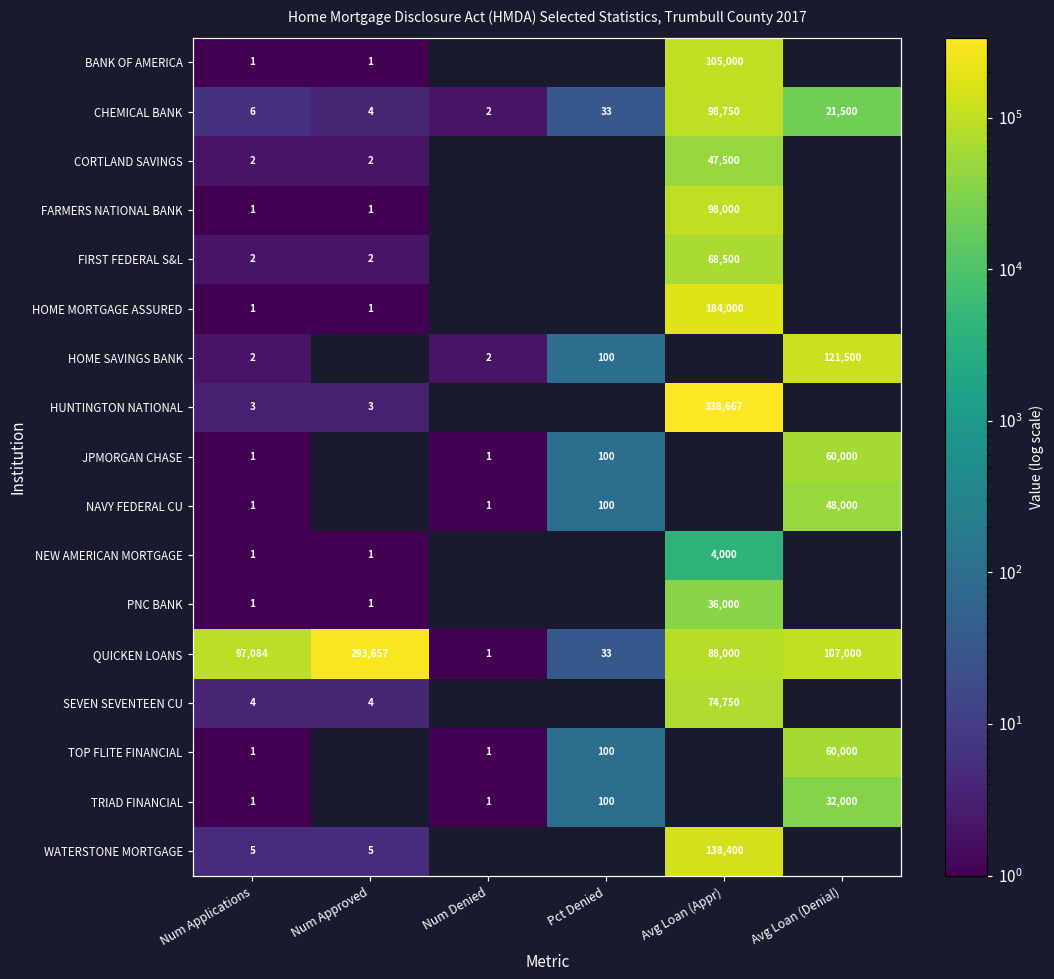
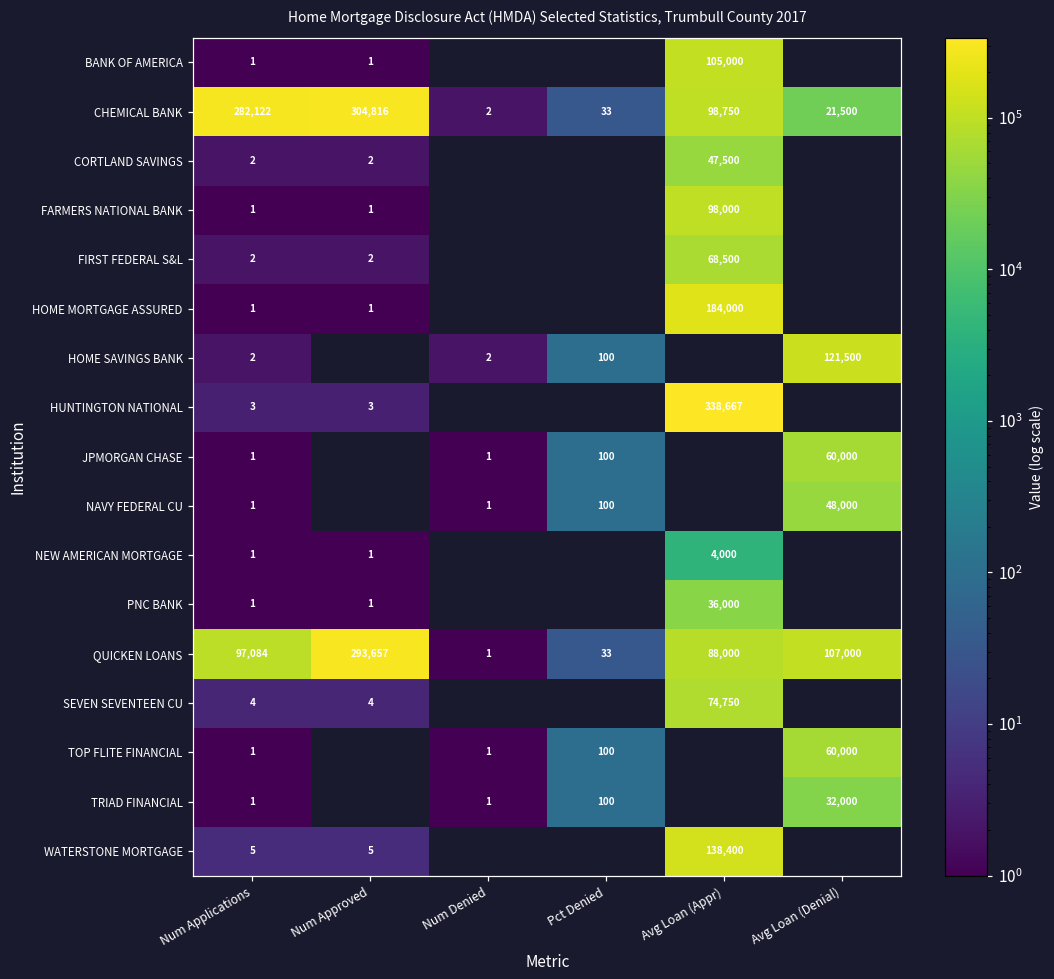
  {
    "BANK OF AMERICA": {
      "Num Applications": "1",
      "Num Approved": "1",
      "Avg Loan (Appr)": "105,000"
    },
    "CHEMICAL BANK": {
-     "Num Applications": "6",
-     "Num Approved": "4",
+     "Num Applications": "282,122",
+     "Num Approved": "304,816",
      "Num Denied": "2",
      "Pct Denied": "33",
      "Avg Loan (Appr)": "98,750",
      "Avg Loan (Denial)": "21,500"
    },
    "CORTLAND SAVINGS": {
      "Num Applications": "2",
      "Num Approved": "2",
      "Avg Loan (Appr)": "47,500"
    },
    "FARMERS NATIONAL BANK": {
      "Num Applications": "1",
      "Num Approved": "1",
      "Avg Loan (Appr)": "98,000"
    },
    "FIRST FEDERAL S&L": {
      "Num Applications": "2",
      "Num Approved": "2",
      "Avg Loan (Appr)": "68,500"
    },
    "HOME MORTGAGE ASSURED": {
      "Num Applications": "1",
      "Num Approved": "1",
      "Avg Loan (Appr)": "184,000"
    },
    "HOME SAVINGS BANK": {
      "Num Applications": "2",
      "Num Denied": "2",
      "Pct Denied": "100",
      "Avg Loan (Denial)": "121,500"
    },
    "HUNTINGTON NATIONAL": {
      "Num Applications": "3",
      "Num Approved": "3",
      "Avg Loan (Appr)": "338,667"
    },
    "JPMORGAN CHASE": {
      "Num Applications": "1",
      "Num Denied": "1",
      "Pct Denied": "100",
      "Avg Loan (Denial)": "60,000"
    },
    "NAVY FEDERAL CU": {
      "Num Applications": "1",
      "Num Denied": "1",
      "Pct Denied": "100",
      "Avg Loan (Denial)": "48,000"
    },
    "NEW AMERICAN MORTGAGE": {
      "Num Applications": "1",
      "Num Approved": "1",
      "Avg Loan (Appr)": "4,000"
    },
    "PNC BANK": {
      "Num Applications": "1",
      "Num Approved": "1",
      "Avg Loan (Appr)": "36,000"
    },
    "QUICKEN LOANS": {
      "Num Applications": "97,084",
      "Num Approved": "293,657",
      "Num Denied": "1",
      "Pct Denied": "33",
      "Avg Loan (Appr)": "88,000",
      "Avg Loan (Denial)": "107,000"
    },
    "SEVEN SEVENTEEN CU": {
      "Num Applications": "4",
      "Num Approved": "4",
      "Avg Loan (Appr)": "74,750"
    },
    "TOP FLITE FINANCIAL": {
      "Num Applications": "1",
      "Num Denied": "1",
      "Pct Denied": "100",
      "Avg Loan (Denial)": "60,000"
    },
    "TRIAD FINANCIAL": {
      "Num Applications": "1",
      "Num Denied": "1",
      "Pct Denied": "100",
      "Avg Loan (Denial)": "32,000"
    },
    "WATERSTONE MORTGAGE": {
      "Num Applications": "5",
      "Num Approved": "5",
      "Avg Loan (Appr)": "138,400"
    }
  }
